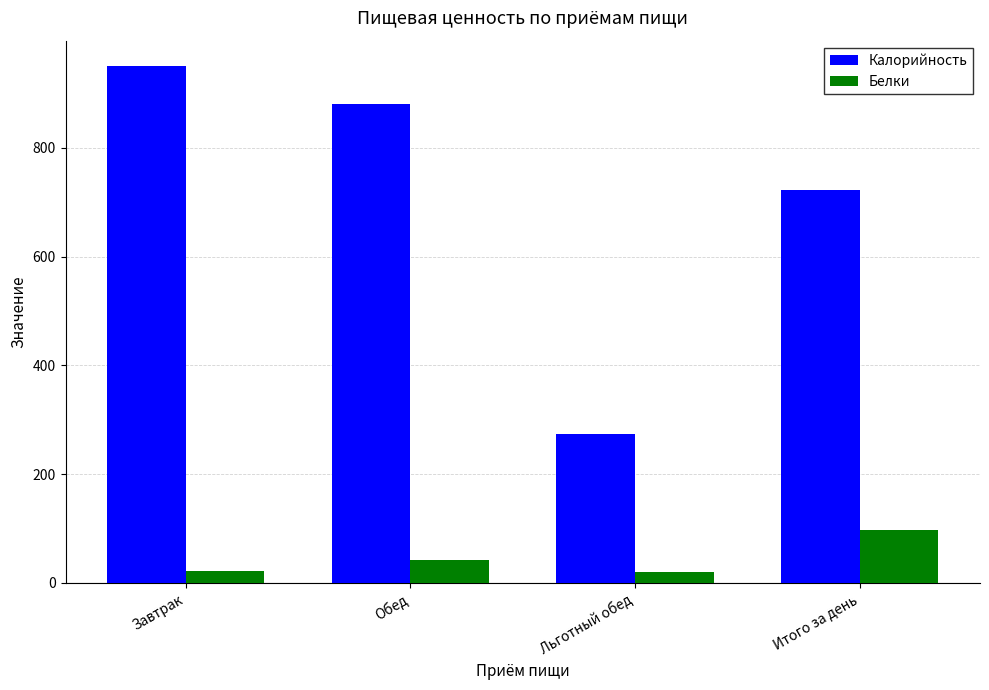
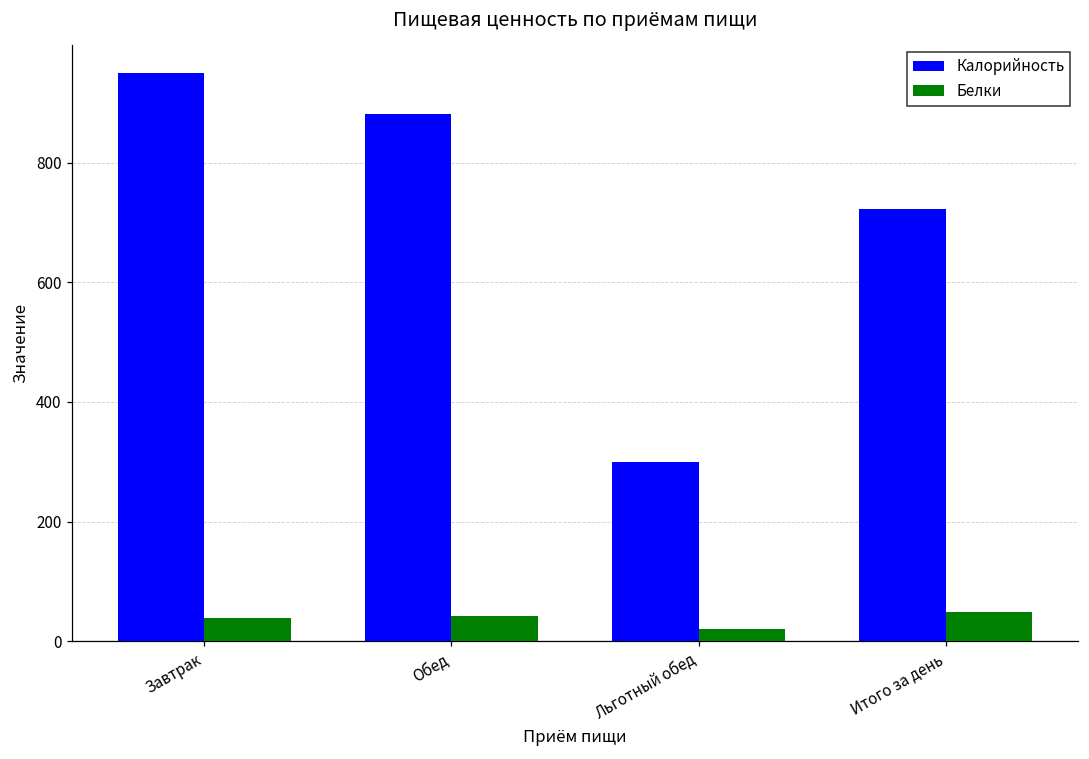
  {
    "Калорийность": {
      "Завтрак": 950,
      "Обед": 880,
-     "Льготный обед": 270,
+     "Льготный обед": 300,
      "Итого за день": 720
    },
    "Белки": {
-     "Завтрак": 20,
+     "Завтрак": 40,
      "Обед": 40,
      "Льготный обед": 20,
-     "Итого за день": 100
+     "Итого за день": 50
    }
  }
